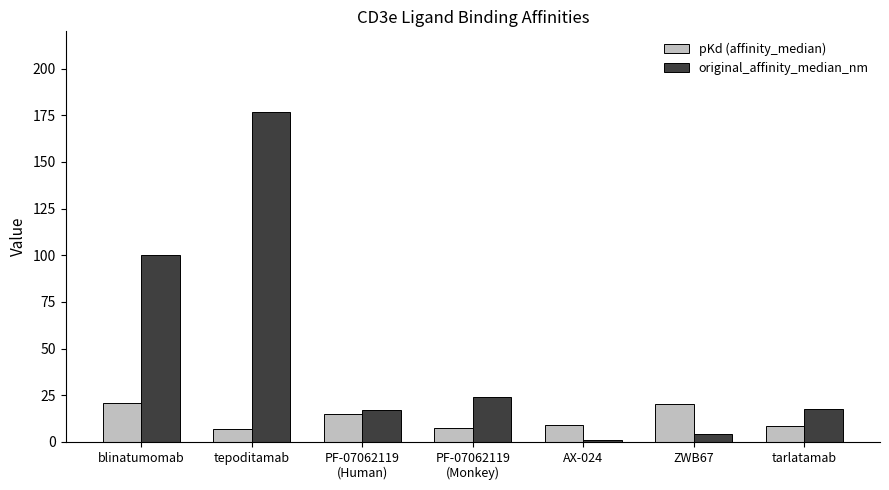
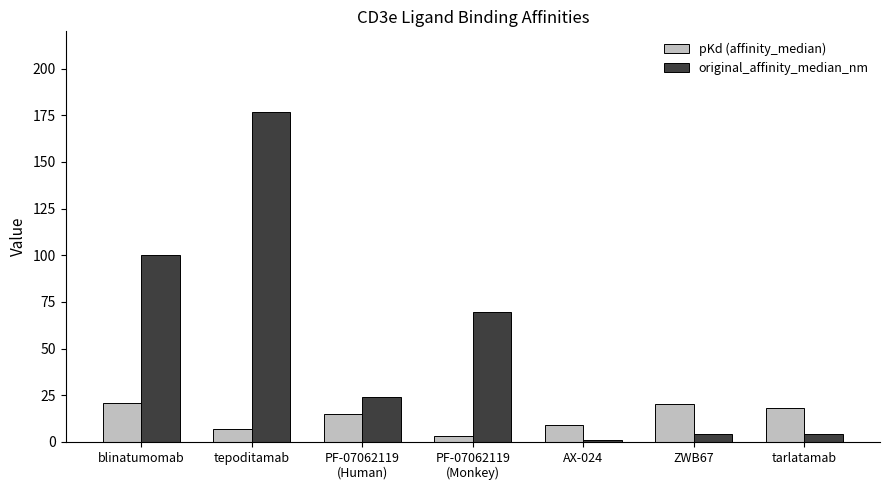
  {
    "pKd (affinity_median)": {
      "blinatumomab": 21,
      "tepoditamab": 7,
      "PF-07062119 (Human)": 15,
-     "PF-07062119 (Monkey)": 8,
+     "PF-07062119 (Monkey)": 3,
      "AX-024": 9,
      "ZWB67": 21,
-     "tarlatamab": 8
+     "tarlatamab": 18
    },
    "original_affinity_median_nm": {
      "blinatumomab": 100,
      "tepoditamab": 177,
-     "PF-07062119 (Human)": 17,
-     "PF-07062119 (Monkey)": 24,
+     "PF-07062119 (Human)": 24,
+     "PF-07062119 (Monkey)": 70,
      "ZWB67": 4,
-     "tarlatamab": 17
+     "tarlatamab": 4
    }
  }
